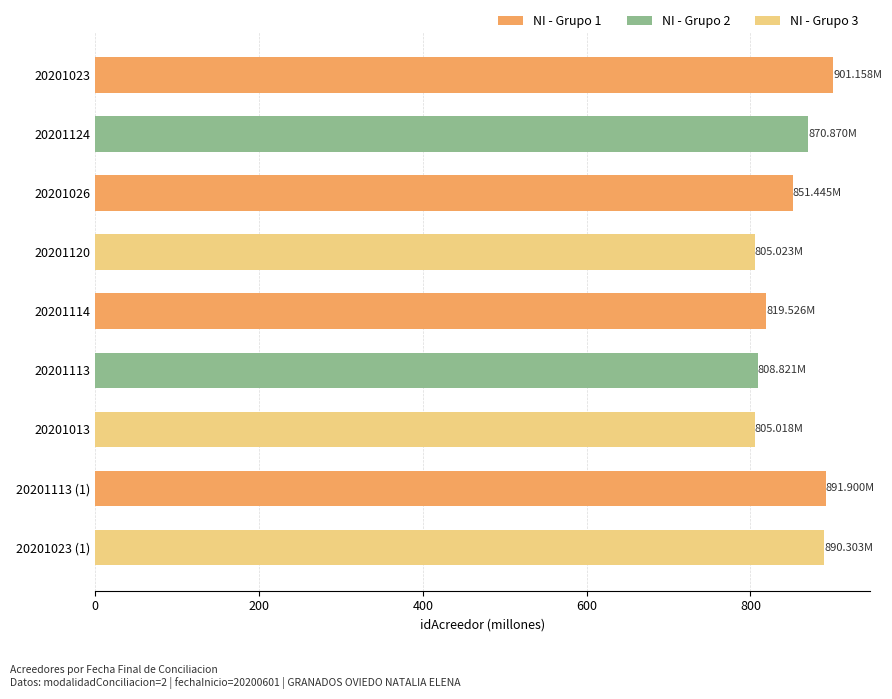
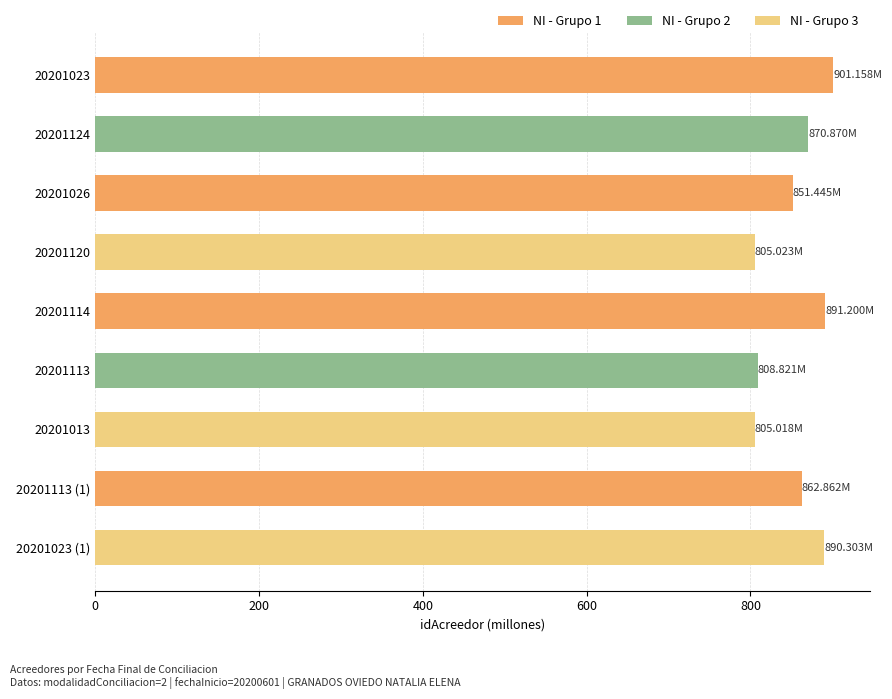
  {
    "20201023": "901.158M",
    "20201124": "870.870M",
    "20201026": "851.445M",
    "20201120": "805.023M",
-   "20201114": "819.526M",
+   "20201114": "891.200M",
    "20201113": "808.821M",
    "20201013": "805.018M",
-   "20201113 (1)": "891.900M",
+   "20201113 (1)": "862.862M",
    "20201023 (1)": "890.303M"
  }
